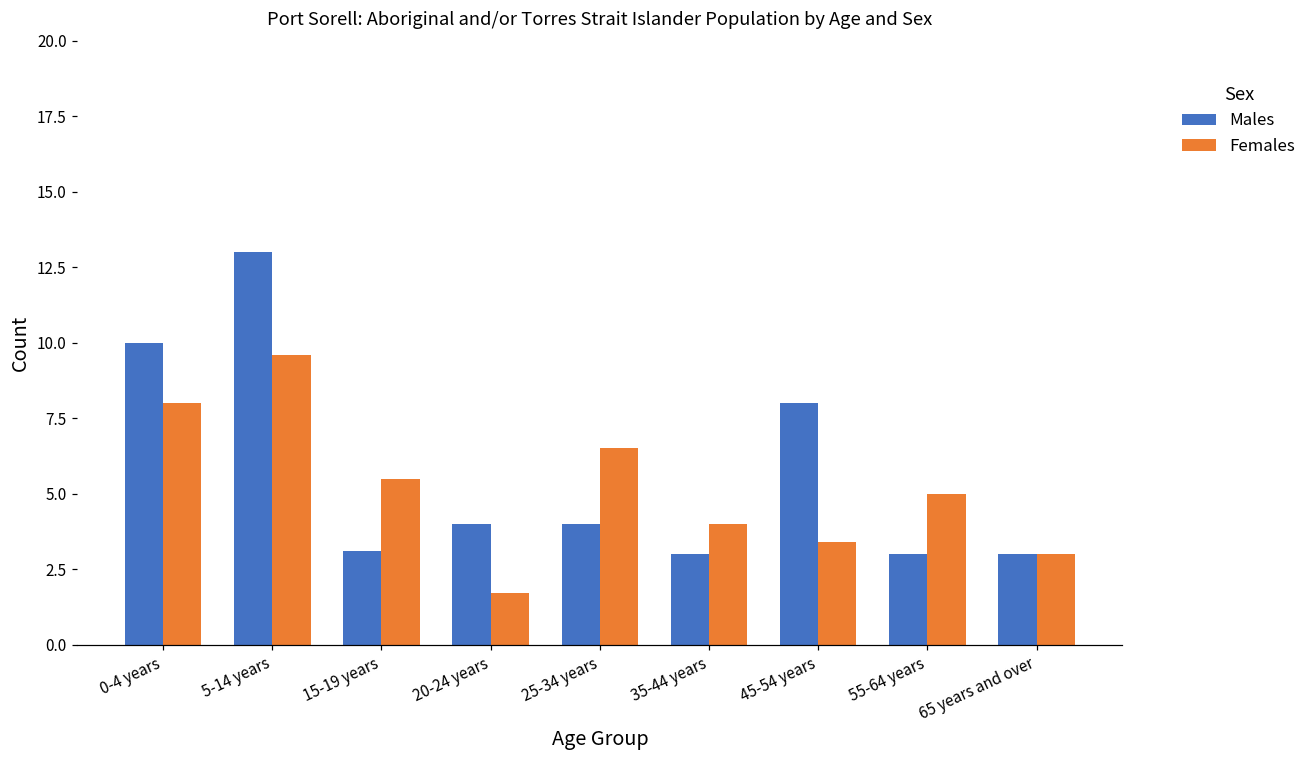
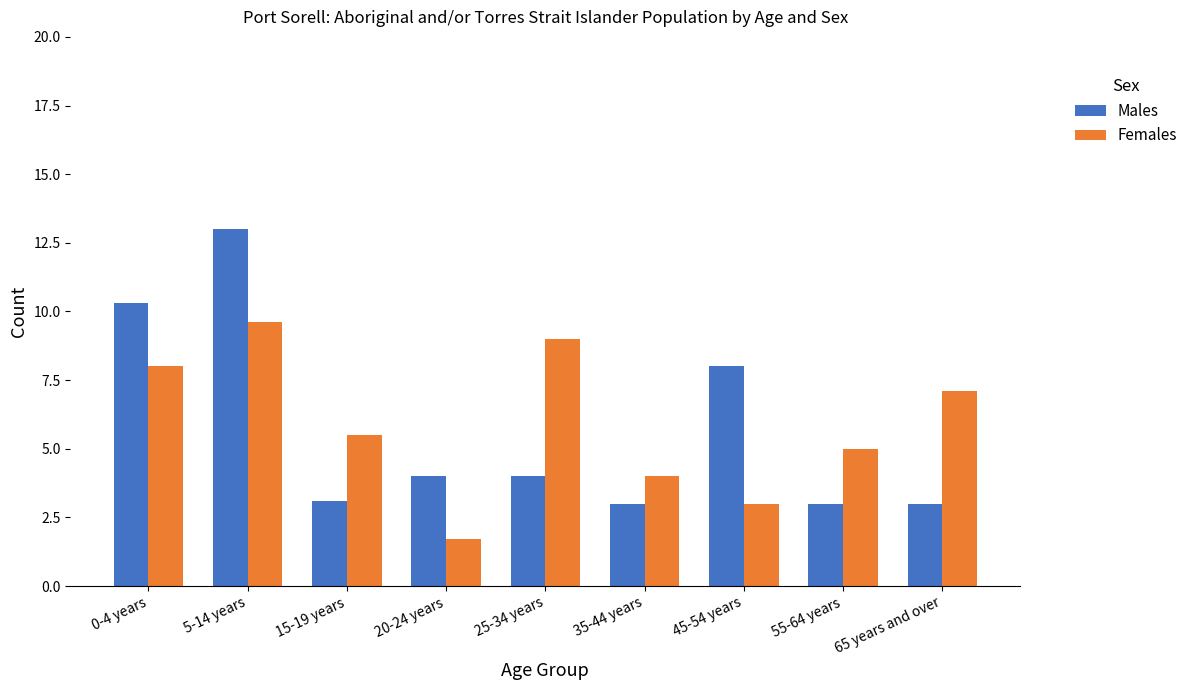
  {
    "Males": {
-     "0-4 years": 10.0,
+     "0-4 years": 10.3,
      "5-14 years": 13.0,
      "15-19 years": 3.1,
      "20-24 years": 4.0,
      "25-34 years": 4.0,
      "35-44 years": 3.0,
      "45-54 years": 8.0,
      "55-64 years": 3.0,
      "65 years and over": 3.0
    },
    "Females": {
      "0-4 years": 8.0,
      "5-14 years": 9.6,
      "15-19 years": 5.5,
      "20-24 years": 1.7,
-     "25-34 years": 6.5,
+     "25-34 years": 9.0,
      "35-44 years": 4.0,
-     "45-54 years": 3.4,
+     "45-54 years": 3.0,
      "55-64 years": 5.0,
-     "65 years and over": 3.0
+     "65 years and over": 7.1
    }
  }
